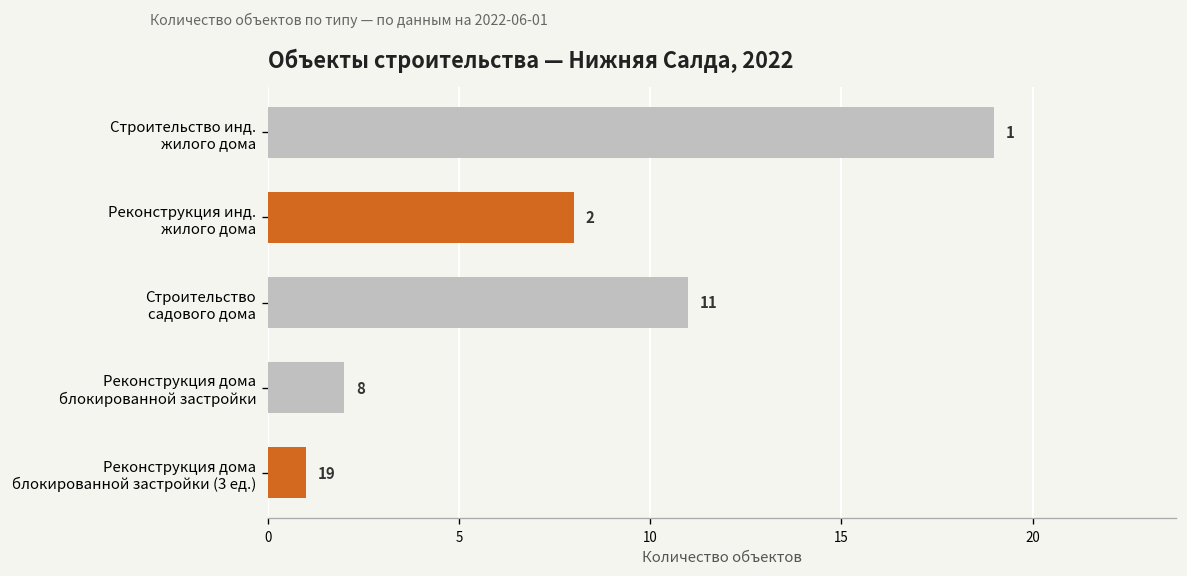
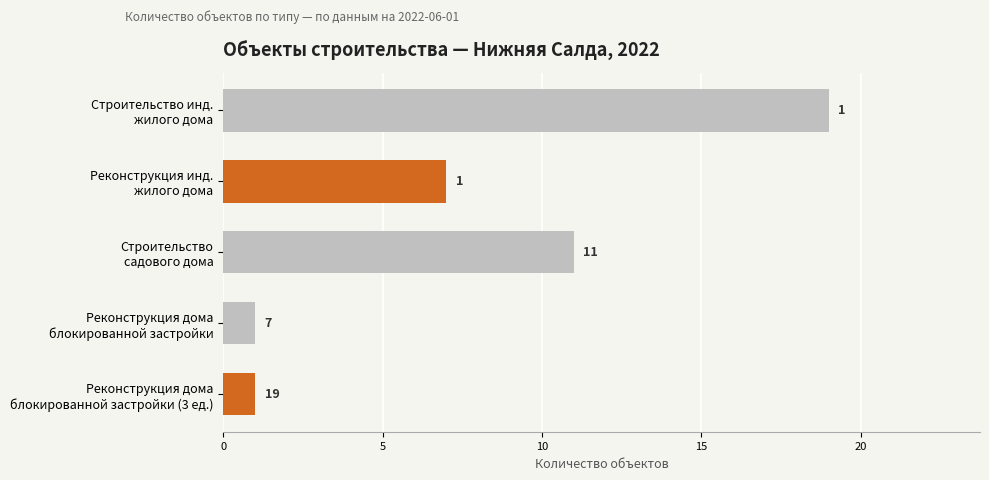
  {
-   "Реконструкция инд. жилого дома": 8,
+   "Реконструкция инд. жилого дома": 7,
    "Строительство садового дома": 11,
-   "Реконструкция дома блокированной застройки": 2
+   "Реконструкция дома блокированной застройки": 1
  }
